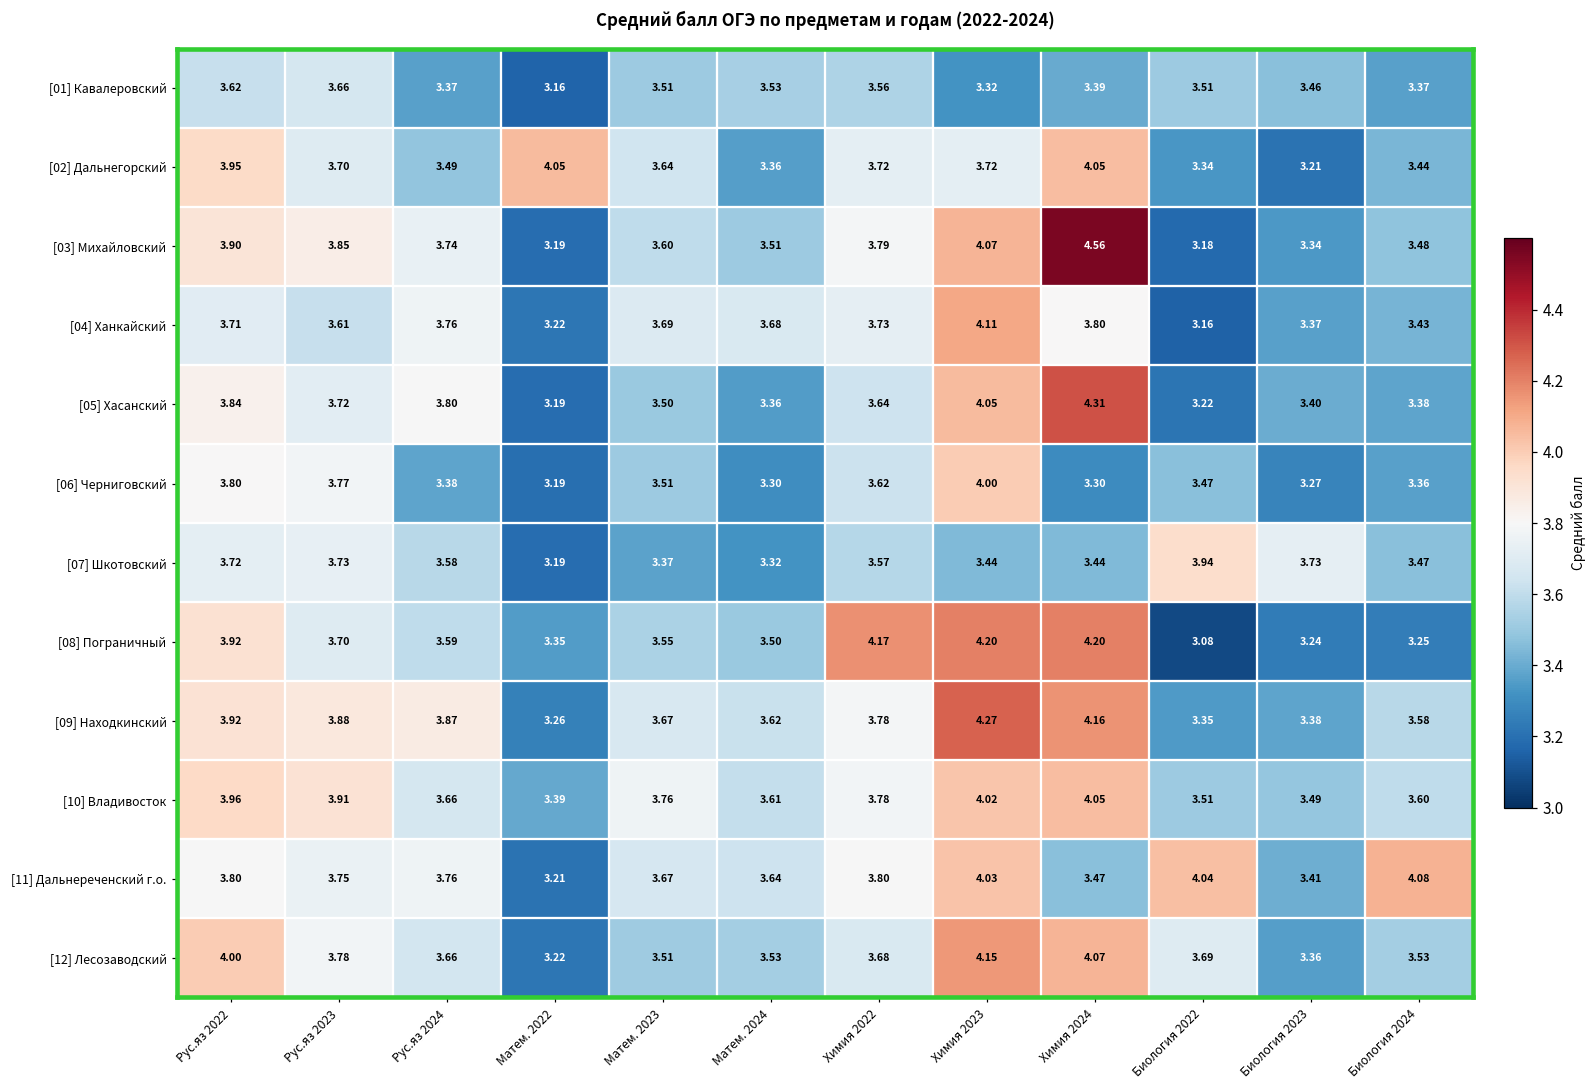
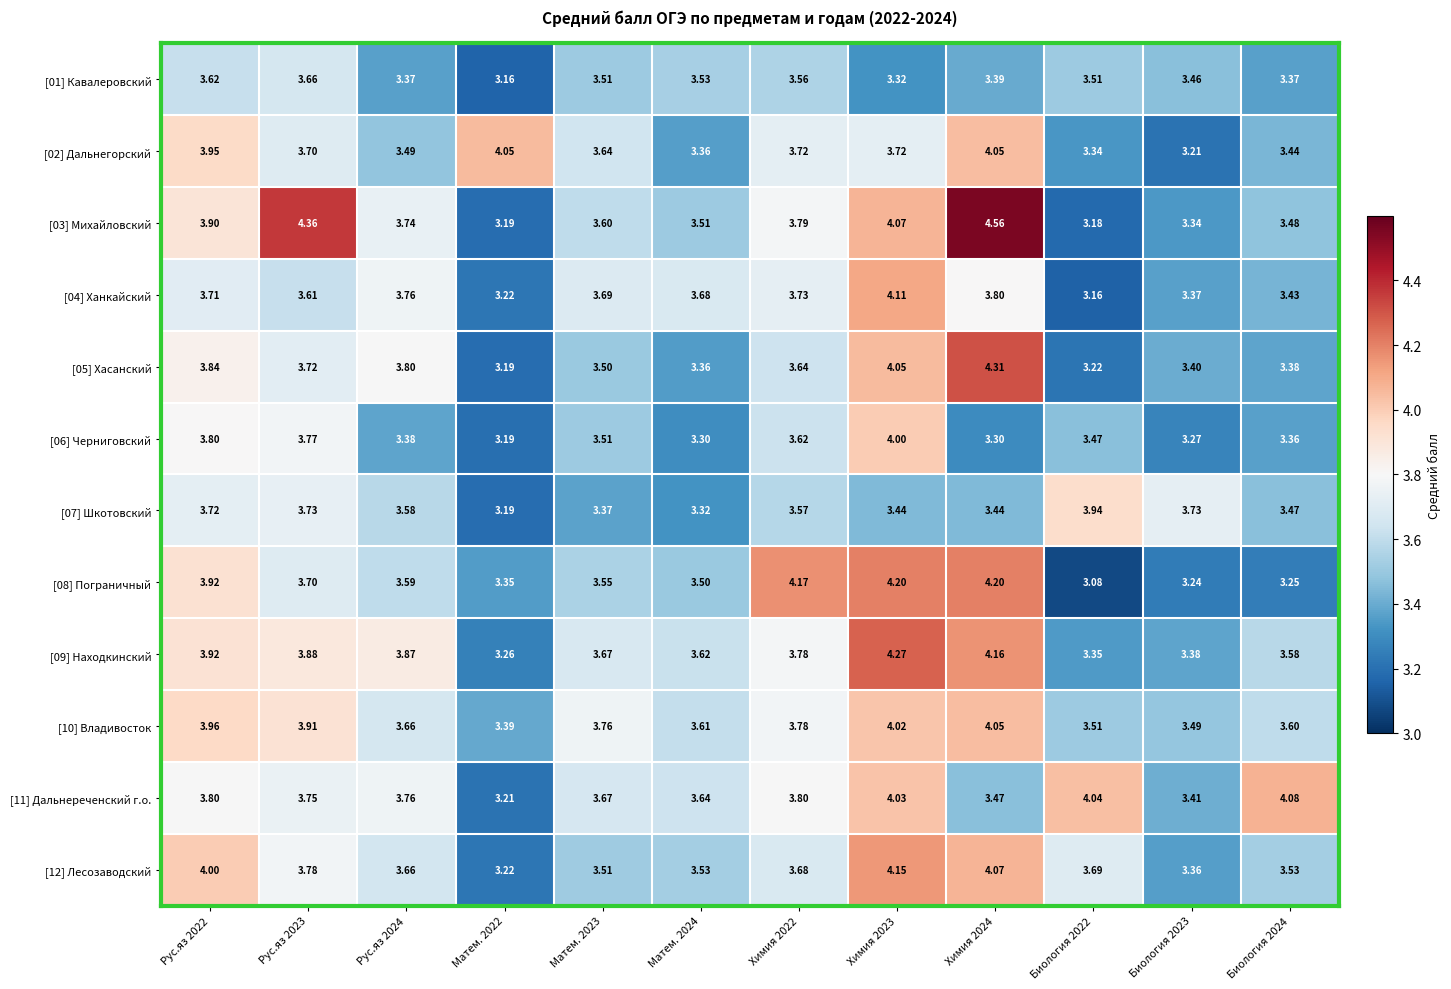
  {
    "[01] Кавалеровский": {
      "Рус.яз 2022": 3.62,
      "Рус.яз 2023": 3.66,
      "Рус.яз 2024": 3.37,
      "Матем. 2022": 3.16,
      "Матем. 2023": 3.51,
      "Матем. 2024": 3.53,
      "Химия 2022": 3.56,
      "Химия 2023": 3.32,
      "Химия 2024": 3.39,
      "Биология 2022": 3.51,
      "Биология 2023": 3.46,
      "Биология 2024": 3.37
    },
    "[02] Дальнегорский": {
      "Рус.яз 2022": 3.95,
      "Рус.яз 2023": 3.70,
      "Рус.яз 2024": 3.49,
      "Матем. 2022": 4.05,
      "Матем. 2023": 3.64,
      "Матем. 2024": 3.36,
      "Химия 2022": 3.72,
      "Химия 2023": 3.72,
      "Химия 2024": 4.05,
      "Биология 2022": 3.34,
      "Биология 2023": 3.21,
      "Биология 2024": 3.44
    },
    "[03] Михайловский": {
      "Рус.яз 2022": 3.90,
-     "Рус.яз 2023": 3.85,
+     "Рус.яз 2023": 4.36,
      "Рус.яз 2024": 3.74,
      "Матем. 2022": 3.19,
      "Матем. 2023": 3.60,
      "Матем. 2024": 3.51,
      "Химия 2022": 3.79,
      "Химия 2023": 4.07,
      "Химия 2024": 4.56,
      "Биология 2022": 3.18,
      "Биология 2023": 3.34,
      "Биология 2024": 3.48
    },
    "[04] Ханкайский": {
      "Рус.яз 2022": 3.71,
      "Рус.яз 2023": 3.61,
      "Рус.яз 2024": 3.76,
      "Матем. 2022": 3.22,
      "Матем. 2023": 3.69,
      "Матем. 2024": 3.68,
      "Химия 2022": 3.73,
      "Химия 2023": 4.11,
      "Химия 2024": 3.80,
      "Биология 2022": 3.16,
      "Биология 2023": 3.37,
      "Биология 2024": 3.43
    },
    "[05] Хасанский": {
      "Рус.яз 2022": 3.84,
      "Рус.яз 2023": 3.72,
      "Рус.яз 2024": 3.80,
      "Матем. 2022": 3.19,
      "Матем. 2023": 3.50,
      "Матем. 2024": 3.36,
      "Химия 2022": 3.64,
      "Химия 2023": 4.05,
      "Химия 2024": 4.31,
      "Биология 2022": 3.22,
      "Биология 2023": 3.40,
      "Биология 2024": 3.38
    },
    "[06] Черниговский": {
      "Рус.яз 2022": 3.80,
      "Рус.яз 2023": 3.77,
      "Рус.яз 2024": 3.38,
      "Матем. 2022": 3.19,
      "Матем. 2023": 3.51,
      "Матем. 2024": 3.30,
      "Химия 2022": 3.62,
      "Химия 2023": 4.00,
      "Химия 2024": 3.30,
      "Биология 2022": 3.47,
      "Биология 2023": 3.27,
      "Биология 2024": 3.36
    },
    "[07] Шкотовский": {
      "Рус.яз 2022": 3.72,
      "Рус.яз 2023": 3.73,
      "Рус.яз 2024": 3.58,
      "Матем. 2022": 3.19,
      "Матем. 2023": 3.37,
      "Матем. 2024": 3.32,
      "Химия 2022": 3.57,
      "Химия 2023": 3.44,
      "Химия 2024": 3.44,
      "Биология 2022": 3.94,
      "Биология 2023": 3.73,
      "Биология 2024": 3.47
    },
    "[08] Пограничный": {
      "Рус.яз 2022": 3.92,
      "Рус.яз 2023": 3.70,
      "Рус.яз 2024": 3.59,
      "Матем. 2022": 3.35,
      "Матем. 2023": 3.55,
      "Матем. 2024": 3.50,
      "Химия 2022": 4.17,
      "Химия 2023": 4.20,
      "Химия 2024": 4.20,
      "Биология 2022": 3.08,
      "Биология 2023": 3.24,
      "Биология 2024": 3.25
    },
    "[09] Находкинский": {
      "Рус.яз 2022": 3.92,
      "Рус.яз 2023": 3.88,
      "Рус.яз 2024": 3.87,
      "Матем. 2022": 3.26,
      "Матем. 2023": 3.67,
      "Матем. 2024": 3.62,
      "Химия 2022": 3.78,
      "Химия 2023": 4.27,
      "Химия 2024": 4.16,
      "Биология 2022": 3.35,
      "Биология 2023": 3.38,
      "Биология 2024": 3.58
    },
    "[10] Владивосток": {
      "Рус.яз 2022": 3.96,
      "Рус.яз 2023": 3.91,
      "Рус.яз 2024": 3.66,
      "Матем. 2022": 3.39,
      "Матем. 2023": 3.76,
      "Матем. 2024": 3.61,
      "Химия 2022": 3.78,
      "Химия 2023": 4.02,
      "Химия 2024": 4.05,
      "Биология 2022": 3.51,
      "Биология 2023": 3.49,
      "Биология 2024": 3.60
    },
    "[11] Дальнереченский г.о.": {
      "Рус.яз 2022": 3.80,
      "Рус.яз 2023": 3.75,
      "Рус.яз 2024": 3.76,
      "Матем. 2022": 3.21,
      "Матем. 2023": 3.67,
      "Матем. 2024": 3.64,
      "Химия 2022": 3.80,
      "Химия 2023": 4.03,
      "Химия 2024": 3.47,
      "Биология 2022": 4.04,
      "Биология 2023": 3.41,
      "Биология 2024": 4.08
    },
    "[12] Лесозаводский": {
      "Рус.яз 2022": 4.00,
      "Рус.яз 2023": 3.78,
      "Рус.яз 2024": 3.66,
      "Матем. 2022": 3.22,
      "Матем. 2023": 3.51,
      "Матем. 2024": 3.53,
      "Химия 2022": 3.68,
      "Химия 2023": 4.15,
      "Химия 2024": 4.07,
      "Биология 2022": 3.69,
      "Биология 2023": 3.36,
      "Биология 2024": 3.53
    }
  }
